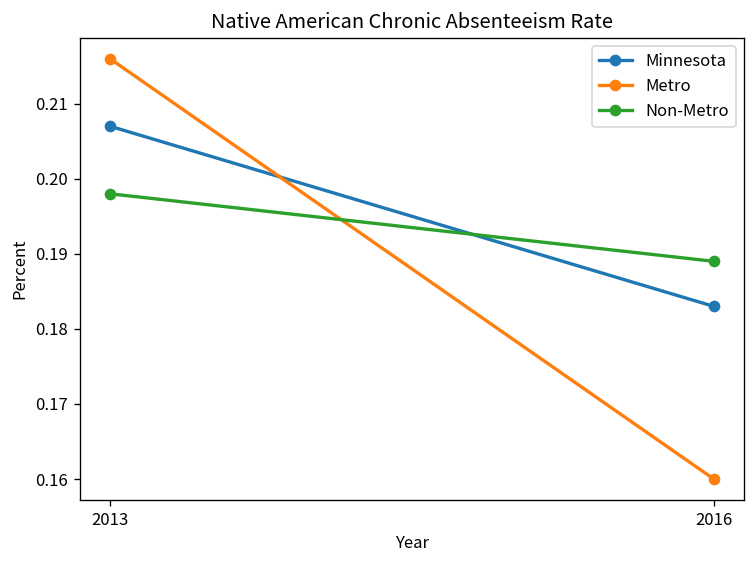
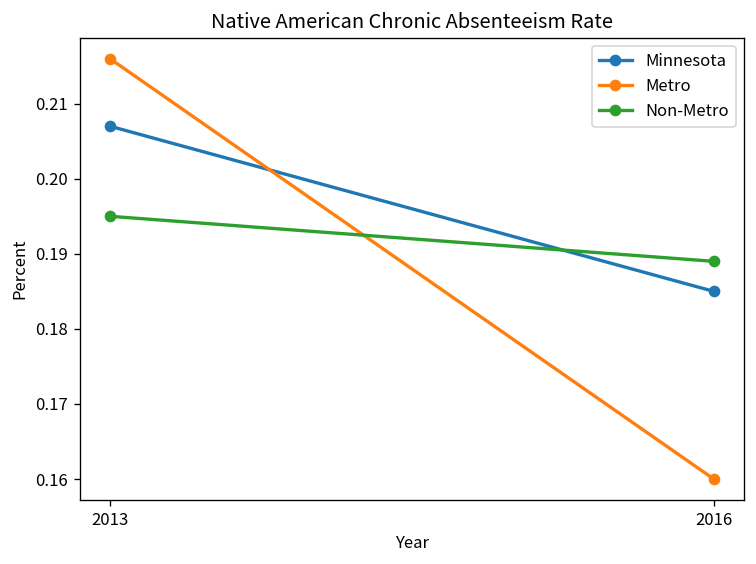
  {
    "Minnesota": {
      "2013": 0.207,
-     "2016": 0.183
+     "2016": 0.185
    },
    "Metro": {
      "2013": 0.216,
      "2016": 0.160
    },
    "Non-Metro": {
-     "2013": 0.198,
+     "2013": 0.195,
      "2016": 0.189
    }
  }
